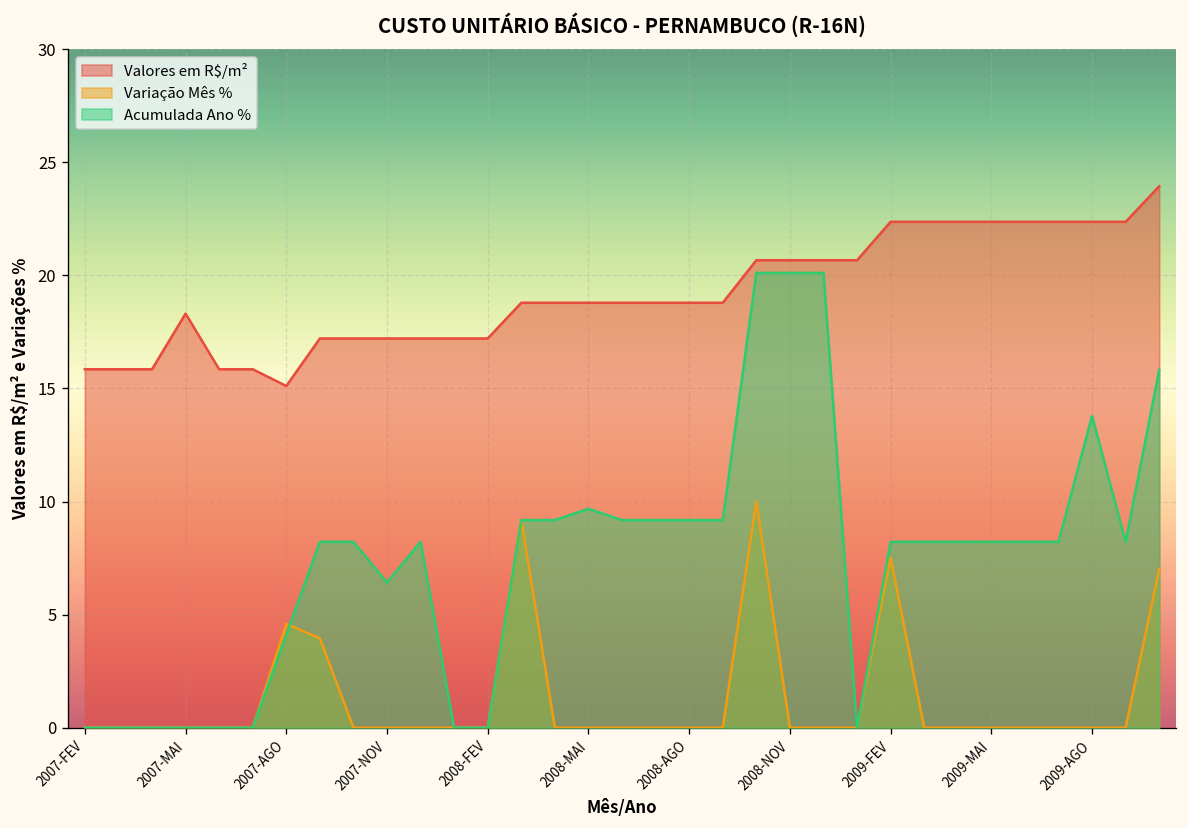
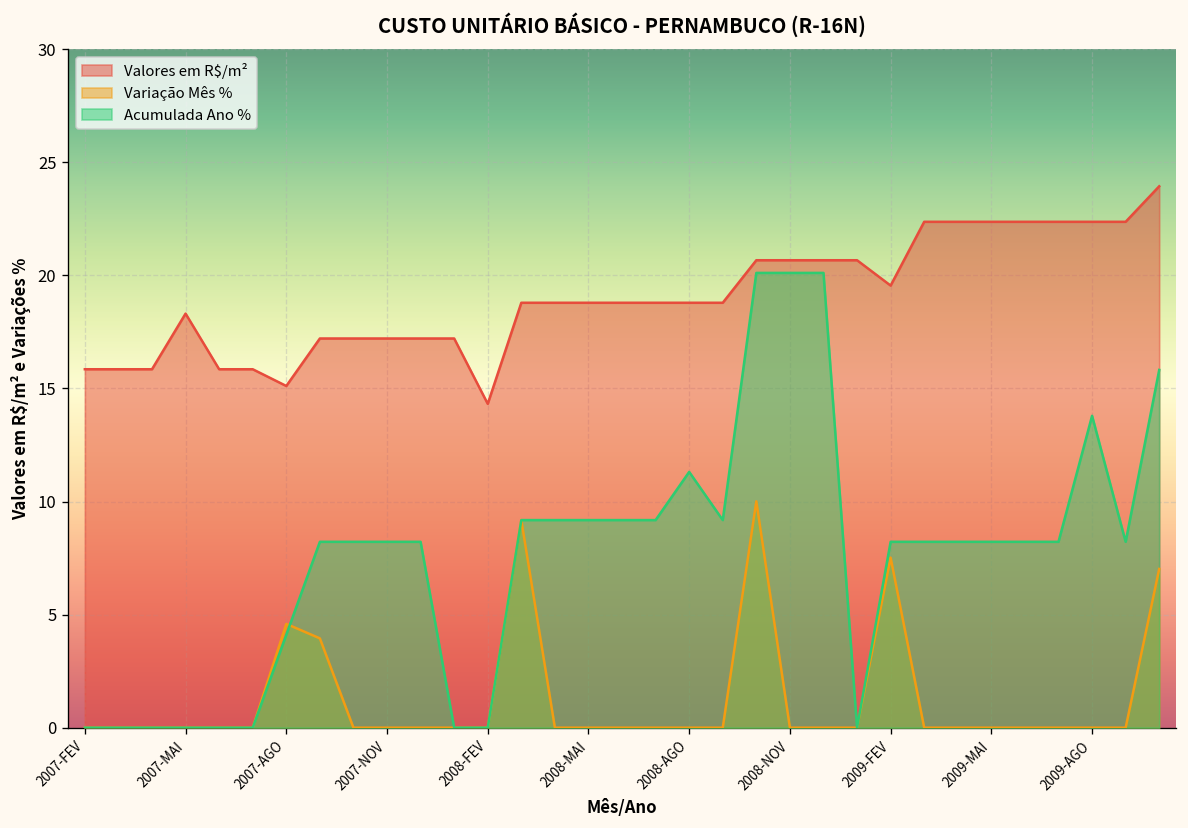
  {
    "Valores em R$/m²": {
      "2007-FEV": 15.9,
      "2007-MAI": 18.3,
      "2007-AGO": 15.1,
      "2007-NOV": 17.2,
-     "2008-FEV": 17.2,
+     "2008-FEV": 14.3,
      "2008-MAI": 18.8,
      "2008-AGO": 18.8,
      "2008-NOV": 20.7,
-     "2009-FEV": 22.4,
+     "2009-FEV": 19.6,
      "2009-MAI": 22.4,
      "2009-AGO": 22.4
    },
    "Variação Mês %": {
      "2007-AGO": 4.6,
      "2007-NOV": 0.0,
      "2008-MAI": 0.0,
      "2008-AGO": 0.0,
      "2008-NOV": 0.0,
      "2009-FEV": 7.5,
      "2009-MAI": 0.0,
      "2009-AGO": 0.0
    },
    "Acumulada Ano %": {
      "2007-AGO": 4.1,
-     "2007-NOV": 6.4,
-     "2008-MAI": 9.7,
-     "2008-AGO": 9.2,
+     "2007-NOV": 8.2,
+     "2008-MAI": 9.2,
+     "2008-AGO": 11.3,
      "2008-NOV": 20.1,
      "2009-FEV": 8.2,
      "2009-MAI": 8.2,
      "2009-AGO": 13.8
    }
  }
